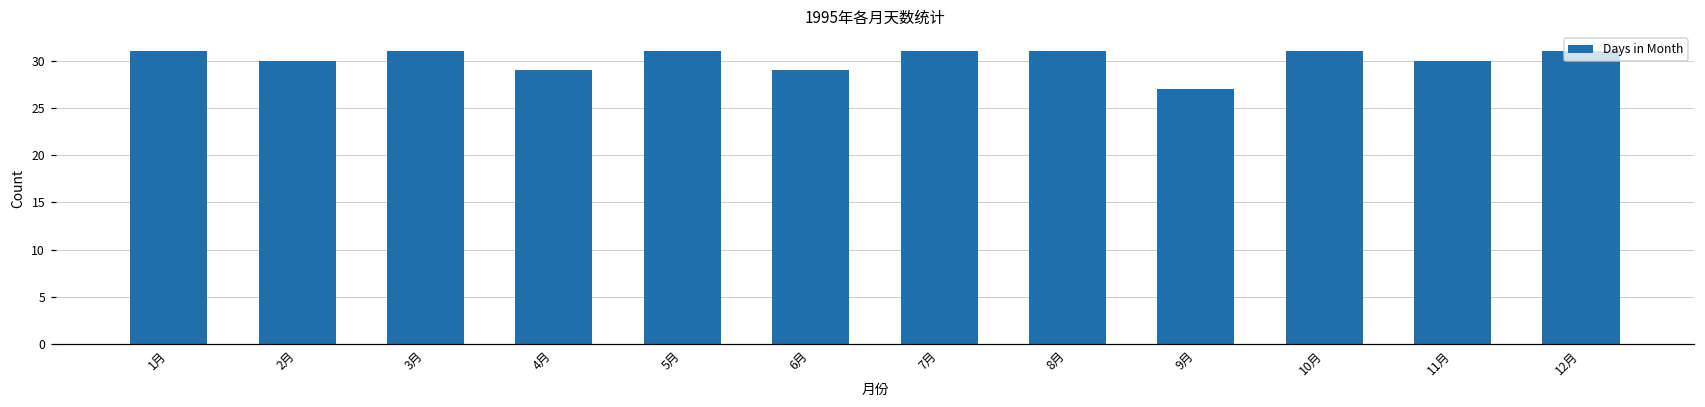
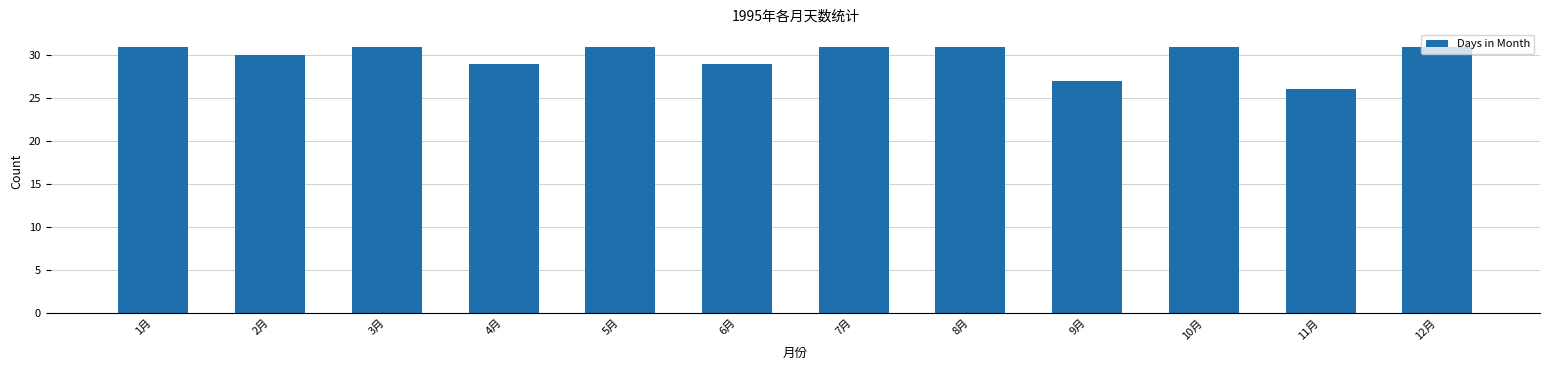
  {
    "1月": 31,
    "2月": 30,
    "3月": 31,
    "4月": 29,
    "5月": 31,
    "6月": 29,
    "7月": 31,
    "8月": 31,
    "9月": 27,
    "10月": 31,
-   "11月": 30
+   "11月": 26
  }
